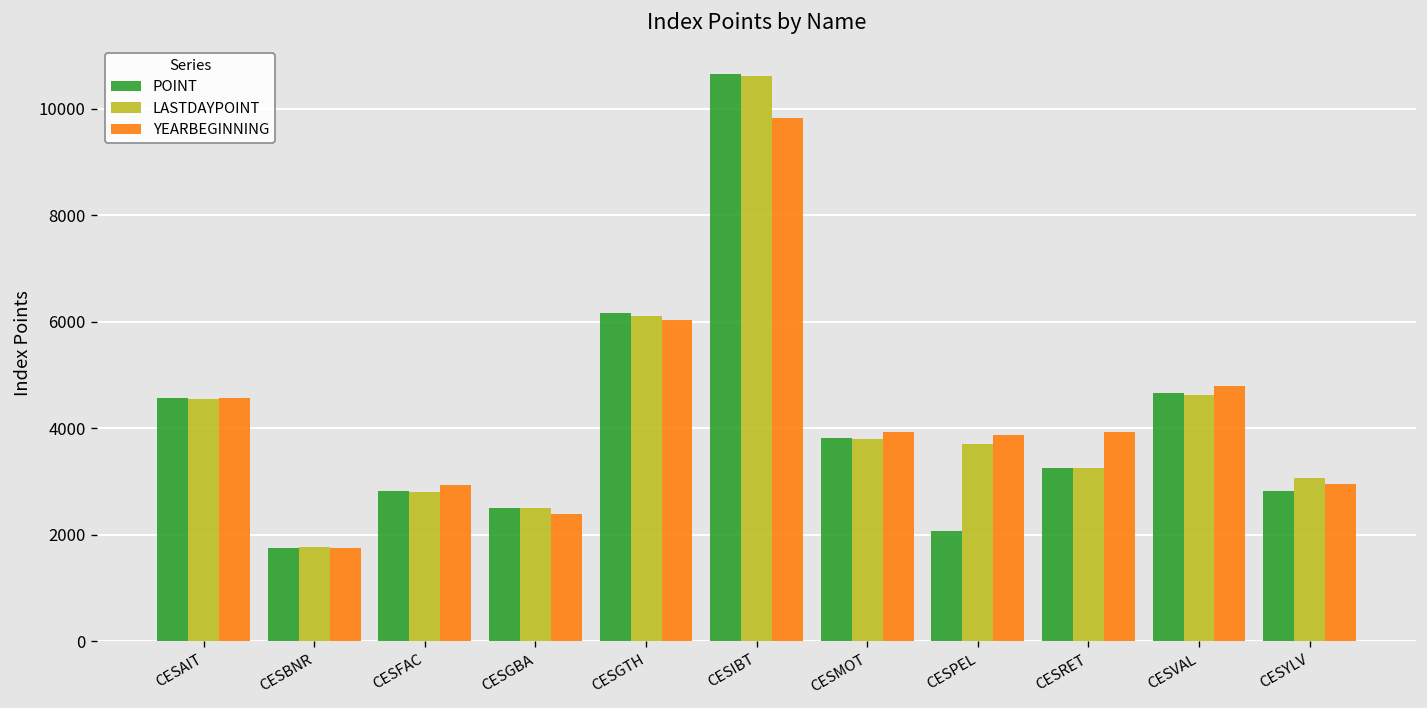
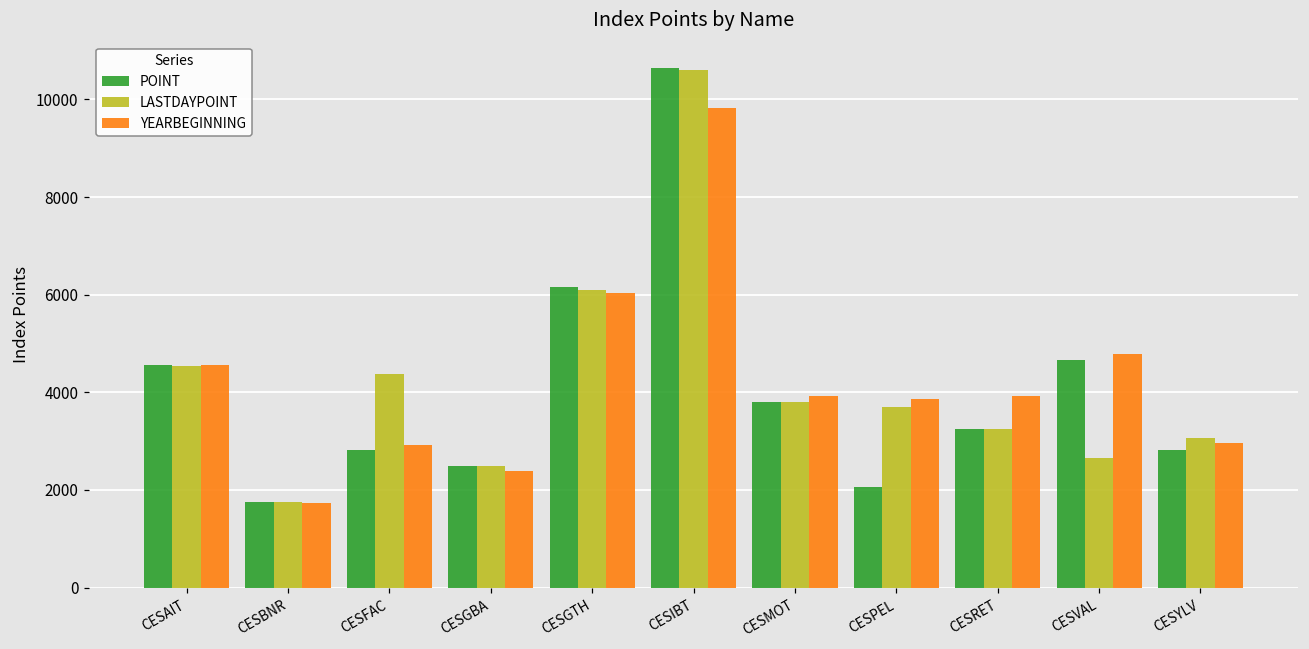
  {
    "POINT": {
      "CESAIT": 4600,
      "CESBNR": 1800,
      "CESFAC": 2800,
      "CESGBA": 2500,
      "CESGTH": 6200,
      "CESIBT": 10700,
      "CESMOT": 3800,
      "CESPEL": 2100,
      "CESRET": 3200,
      "CESVAL": 4700,
      "CESYLV": 2800
    },
    "LASTDAYPOINT": {
      "CESAIT": 4500,
      "CESBNR": 1800,
-     "CESFAC": 2800,
+     "CESFAC": 4400,
      "CESGBA": 2500,
      "CESGTH": 6100,
      "CESIBT": 10600,
      "CESMOT": 3800,
      "CESPEL": 3700,
      "CESRET": 3300,
-     "CESVAL": 4600,
+     "CESVAL": 2700,
      "CESYLV": 3100
    },
    "YEARBEGINNING": {
      "CESAIT": 4600,
      "CESBNR": 1700,
      "CESFAC": 2900,
      "CESGBA": 2400,
      "CESGTH": 6000,
      "CESIBT": 9800,
      "CESMOT": 3900,
      "CESPEL": 3900,
      "CESRET": 3900,
      "CESVAL": 4800,
      "CESYLV": 3000
    }
  }
